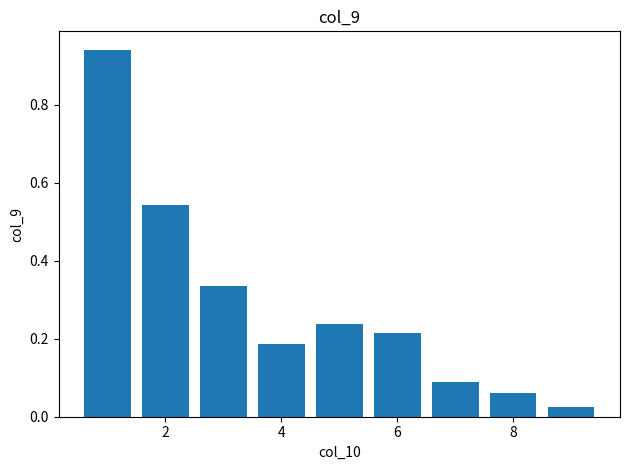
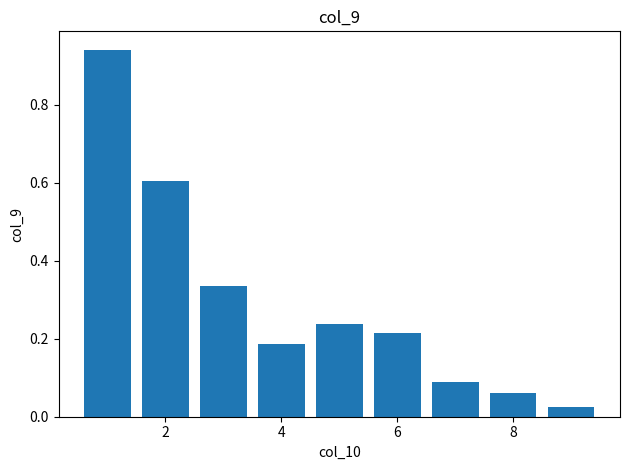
  {
-   "2": 0.54,
+   "2": 0.61,
    "4": 0.19,
    "6": 0.21,
    "8": 0.06
  }
